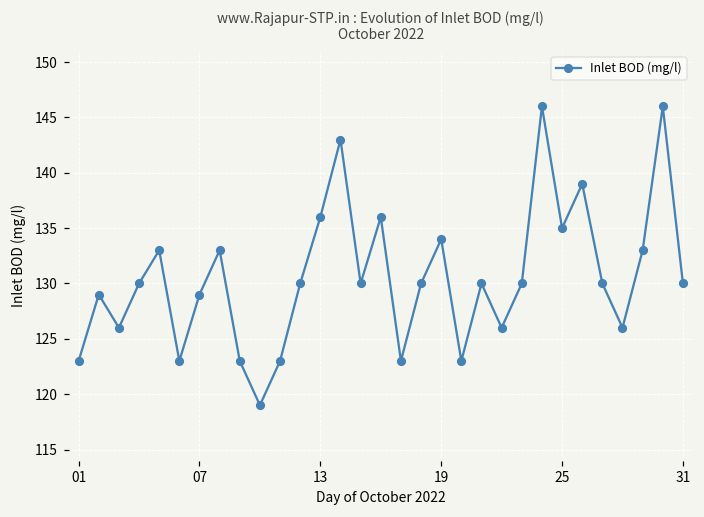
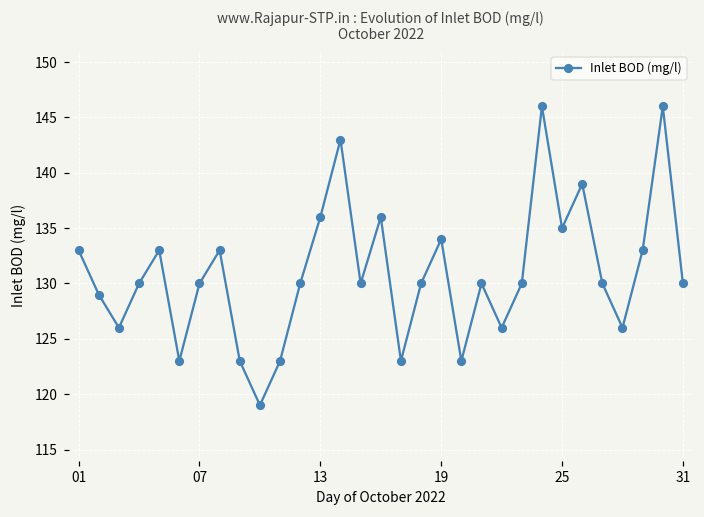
  {
-   "01": 123,
-   "07": 129,
+   "01": 133,
+   "07": 130,
    "13": 136,
    "19": 134,
    "25": 135,
    "31": 130
  }
